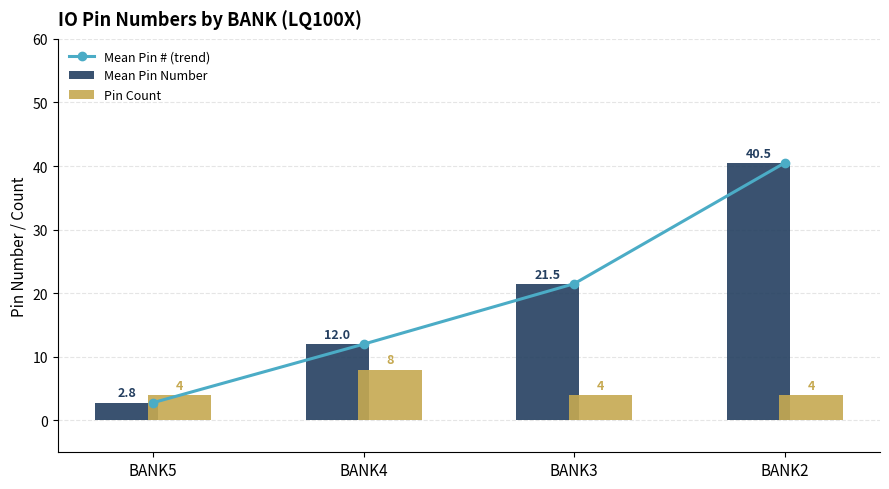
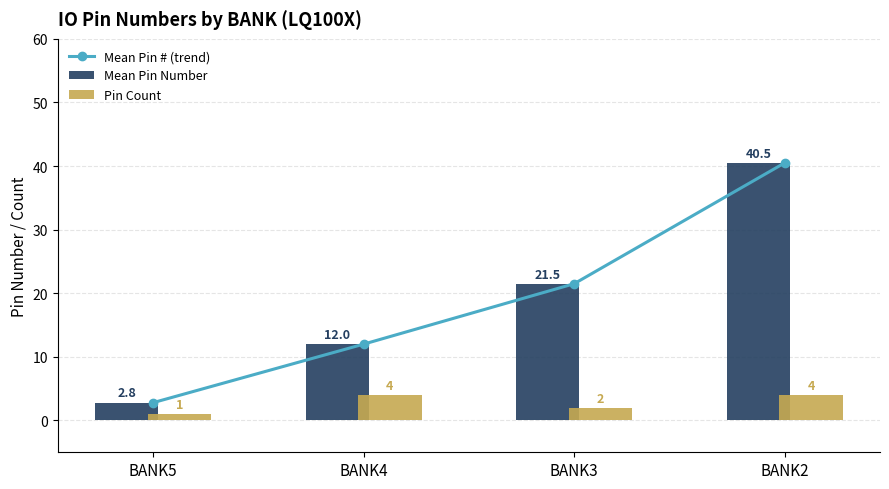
  {
    "Mean Pin Number": {
      "BANK5": 2.8,
      "BANK4": 12.0,
      "BANK3": 21.5,
      "BANK2": 40.5
    },
    "Pin Count": {
-     "BANK5": 4,
-     "BANK4": 8,
-     "BANK3": 4,
+     "BANK5": 1,
+     "BANK4": 4,
+     "BANK3": 2,
      "BANK2": 4
    }
  }
